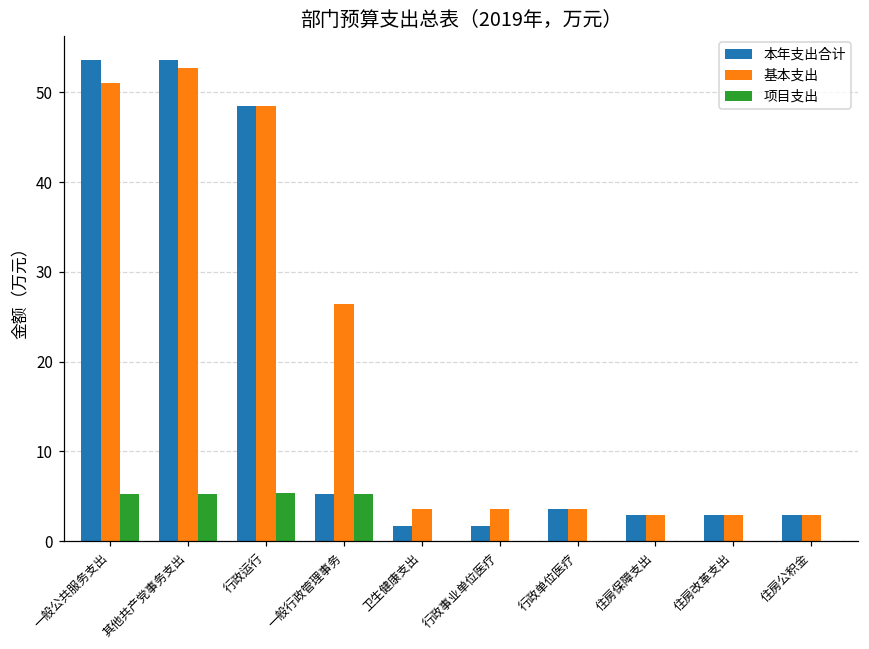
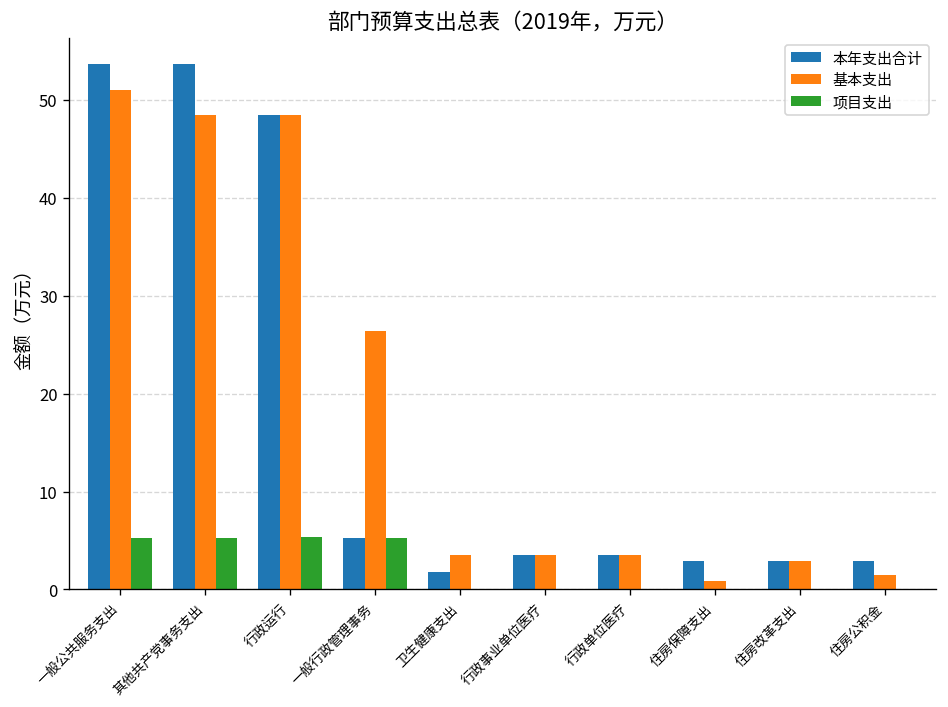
  {
    "本年支出合计": {
      "一般公共服务支出": 54,
      "其他共产党事务支出": 54,
      "行政运行": 48,
      "一般行政管理事务": 5,
      "卫生健康支出": 2,
-     "行政事业单位医疗": 2,
+     "行政事业单位医疗": 4,
      "行政单位医疗": 4,
      "住房保障支出": 3,
      "住房改革支出": 3,
      "住房公积金": 3
    },
    "基本支出": {
      "一般公共服务支出": 51,
-     "其他共产党事务支出": 53,
+     "其他共产党事务支出": 48,
      "行政运行": 48,
      "一般行政管理事务": 26,
      "卫生健康支出": 4,
      "行政事业单位医疗": 4,
      "行政单位医疗": 4,
-     "住房保障支出": 3,
+     "住房保障支出": 1,
      "住房改革支出": 3,
-     "住房公积金": 3
+     "住房公积金": 1
    },
    "项目支出": {
      "一般公共服务支出": 5,
      "其他共产党事务支出": 5,
      "行政运行": 5,
      "一般行政管理事务": 5,
      "卫生健康支出": 0,
      "行政事业单位医疗": 0,
      "行政单位医疗": 0,
      "住房保障支出": 0,
      "住房改革支出": 0,
      "住房公积金": 0
    }
  }
